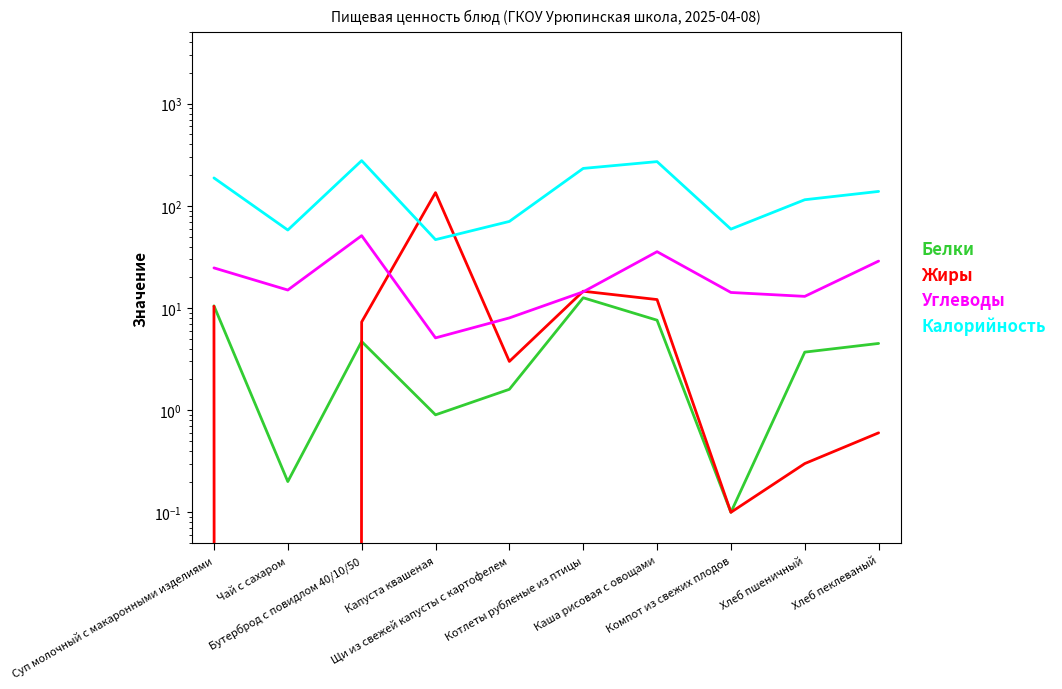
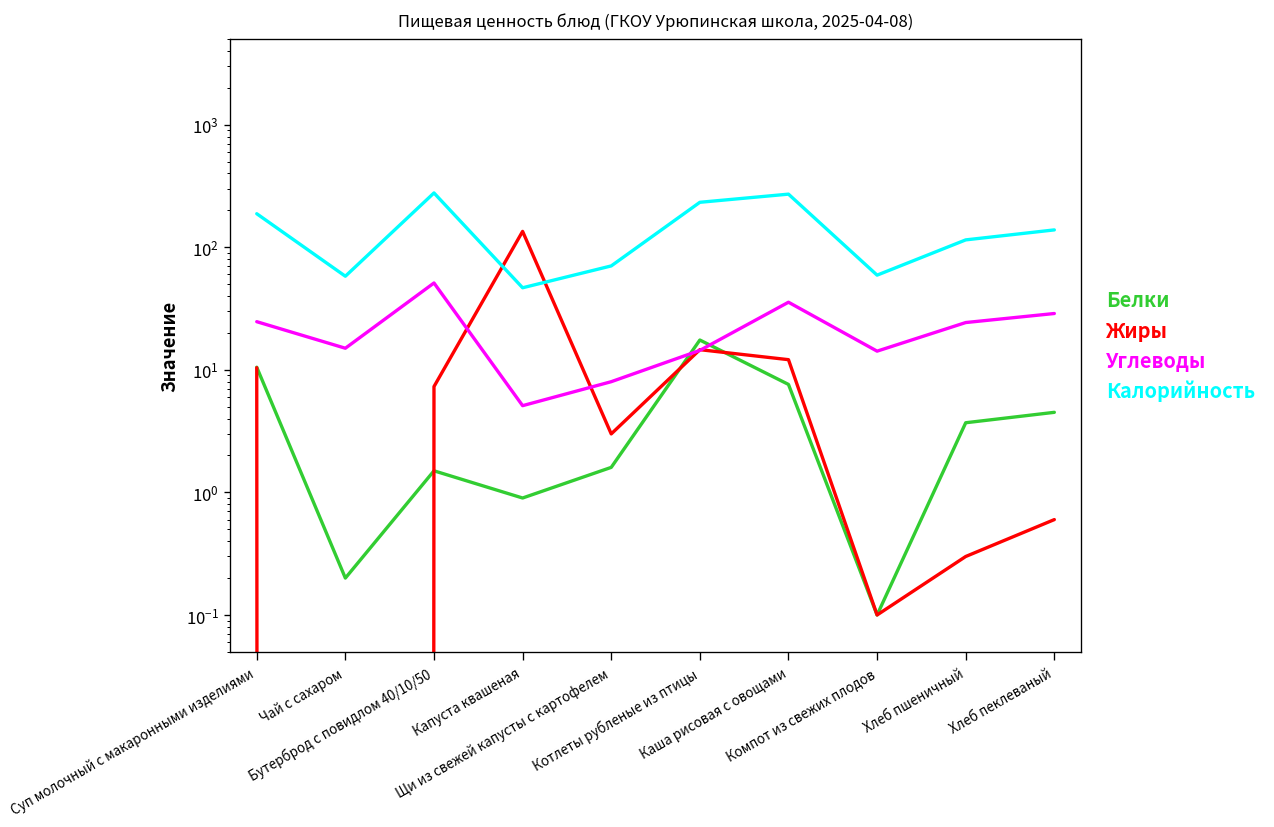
  {
    "Белки": {
      "Чай с сахаром": 0.2,
-     "Бутерброд с повидлом 40/10/50": 5,
+     "Бутерброд с повидлом 40/10/50": 1.5,
      "Капуста квашеная": 0.9,
      "Щи из свежей капусты с картофелем": 1.6,
-     "Котлеты рубленые из птицы": 13,
+     "Котлеты рубленые из птицы": 18,
      "Каша рисовая с овощами": 8,
      "Хлеб пшеничный": 3.7,
      "Хлеб пеклеваный": 5
    },
    "Жиры": {
      "Бутерброд с повидлом 40/10/50": 7,
      "Капуста квашеная": 130,
      "Щи из свежей капусты с картофелем": 3.0,
      "Каша рисовая с овощами": 12,
      "Хлеб пшеничный": 0.3,
      "Хлеб пеклеваный": 0.6
    },
    "Углеводы": {
      "Суп молочный с макаронными изделиями": 25,
      "Чай с сахаром": 15,
      "Бутерброд с повидлом 40/10/50": 50,
      "Капуста квашеная": 5,
      "Щи из свежей капусты с картофелем": 8,
      "Каша рисовая с овощами": 36,
      "Компот из свежих плодов": 14,
-     "Хлеб пшеничный": 13,
+     "Хлеб пшеничный": 24,
      "Хлеб пеклеваный": 29
    },
    "Калорийность": {
      "Суп молочный с макаронными изделиями": 190,
      "Чай с сахаром": 60,
      "Бутерброд с повидлом 40/10/50": 280,
      "Капуста квашеная": 50,
      "Щи из свежей капусты с картофелем": 70,
      "Котлеты рубленые из птицы": 230,
      "Каша рисовая с овощами": 270,
      "Компот из свежих плодов": 60,
      "Хлеб пшеничный": 110,
      "Хлеб пеклеваный": 140
    }
  }
